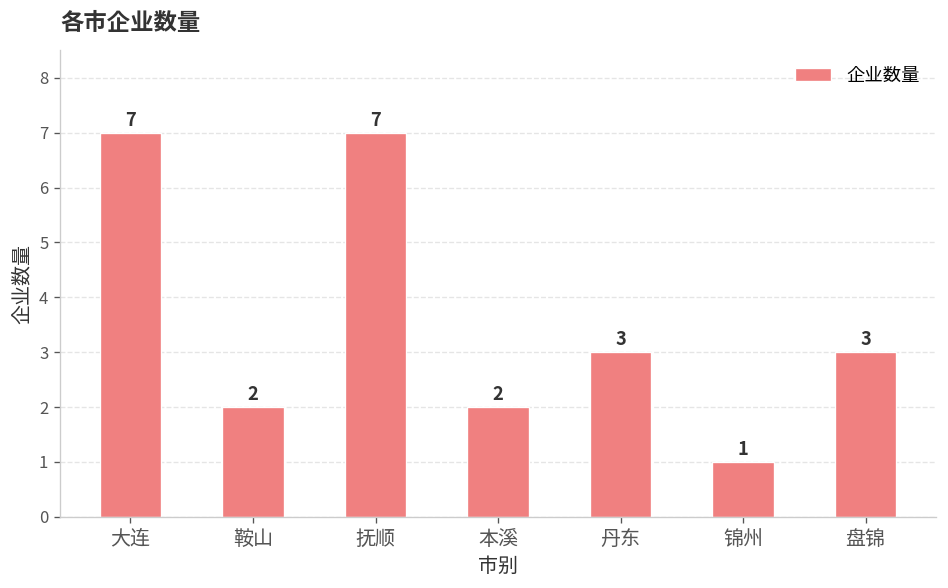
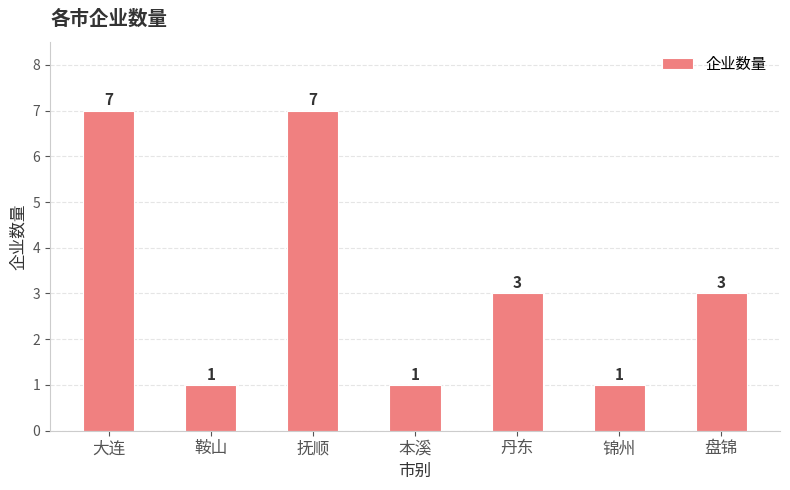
  {
    "大连": 7,
-   "鞍山": 2,
+   "鞍山": 1,
    "抚顺": 7,
-   "本溪": 2,
+   "本溪": 1,
    "丹东": 3,
    "锦州": 1,
    "盘锦": 3
  }
